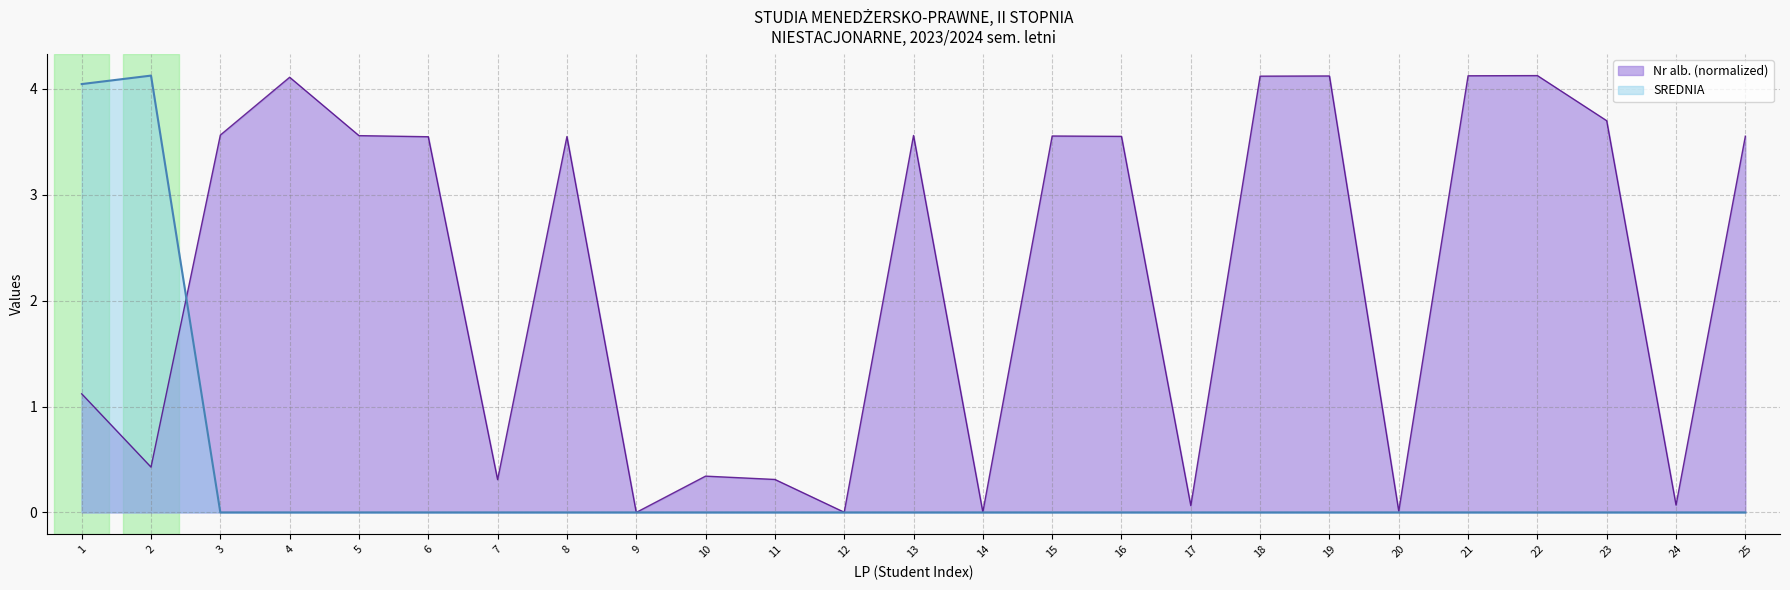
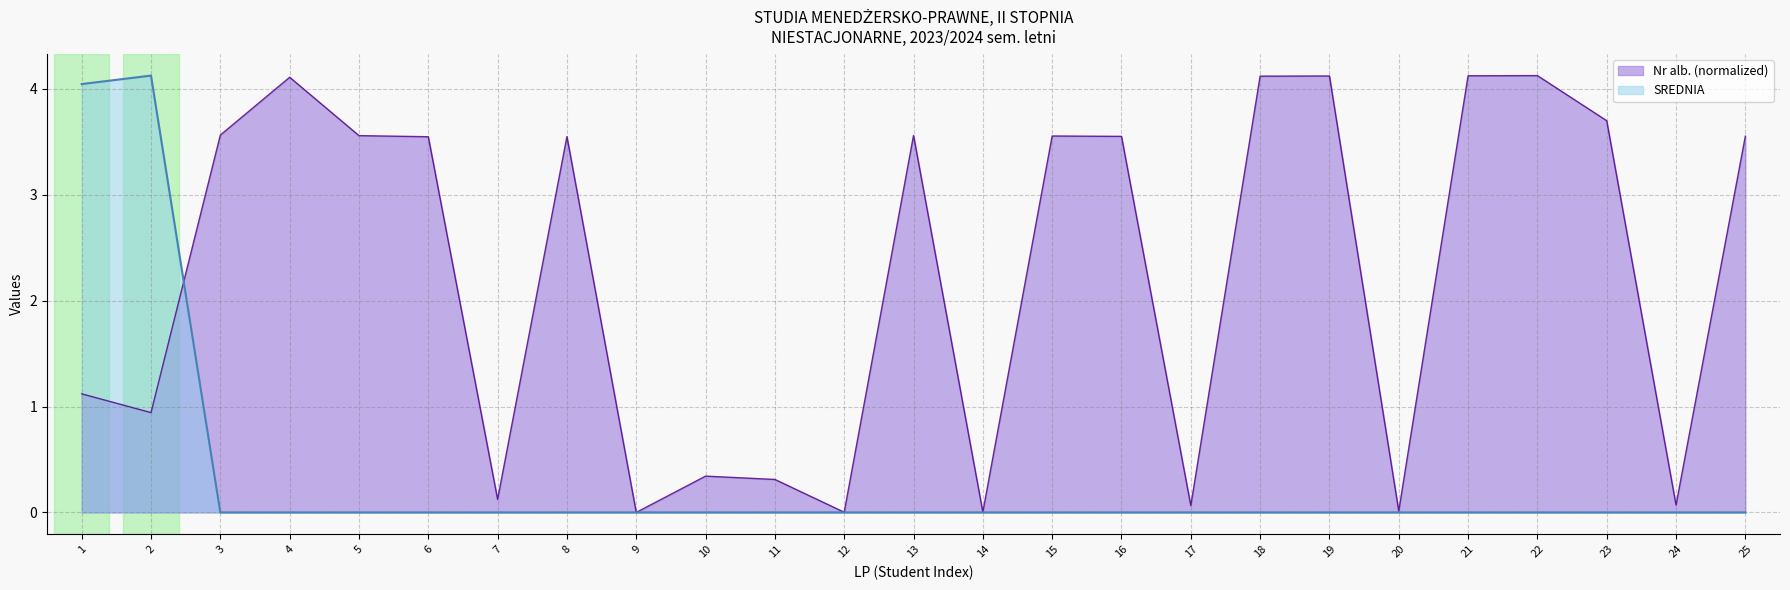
  {
    "Nr alb. (normalized)": {
      "1": 1.12,
-     "2": 0.43,
+     "2": 0.94,
      "3": 3.56,
      "4": 4.11,
      "5": 3.56,
      "6": 3.55,
-     "7": 0.31,
+     "7": 0.12,
      "8": 3.55,
      "10": 0.34,
      "11": 0.31,
      "13": 3.56,
      "15": 3.55,
      "16": 3.55,
      "17": 0.06,
      "18": 4.12,
      "19": 4.12,
      "21": 4.12,
      "22": 4.13,
      "23": 3.70,
      "24": 0.07,
      "25": 3.55
    },
    "SREDNIA": {
      "1": 4.05,
      "2": 4.13,
      "3": 0.00,
      "4": 0.00,
      "5": 0.00,
      "6": 0.00,
      "7": 0.00,
      "8": 0.00,
      "10": 0.00,
      "11": 0.00,
      "13": 0.00,
      "15": 0.00,
      "16": 0.00,
      "17": 0.00,
      "18": 0.00,
      "19": 0.00,
      "21": 0.00,
      "22": 0.00,
      "23": 0.00,
      "24": 0.00,
      "25": 0.00
    }
  }
